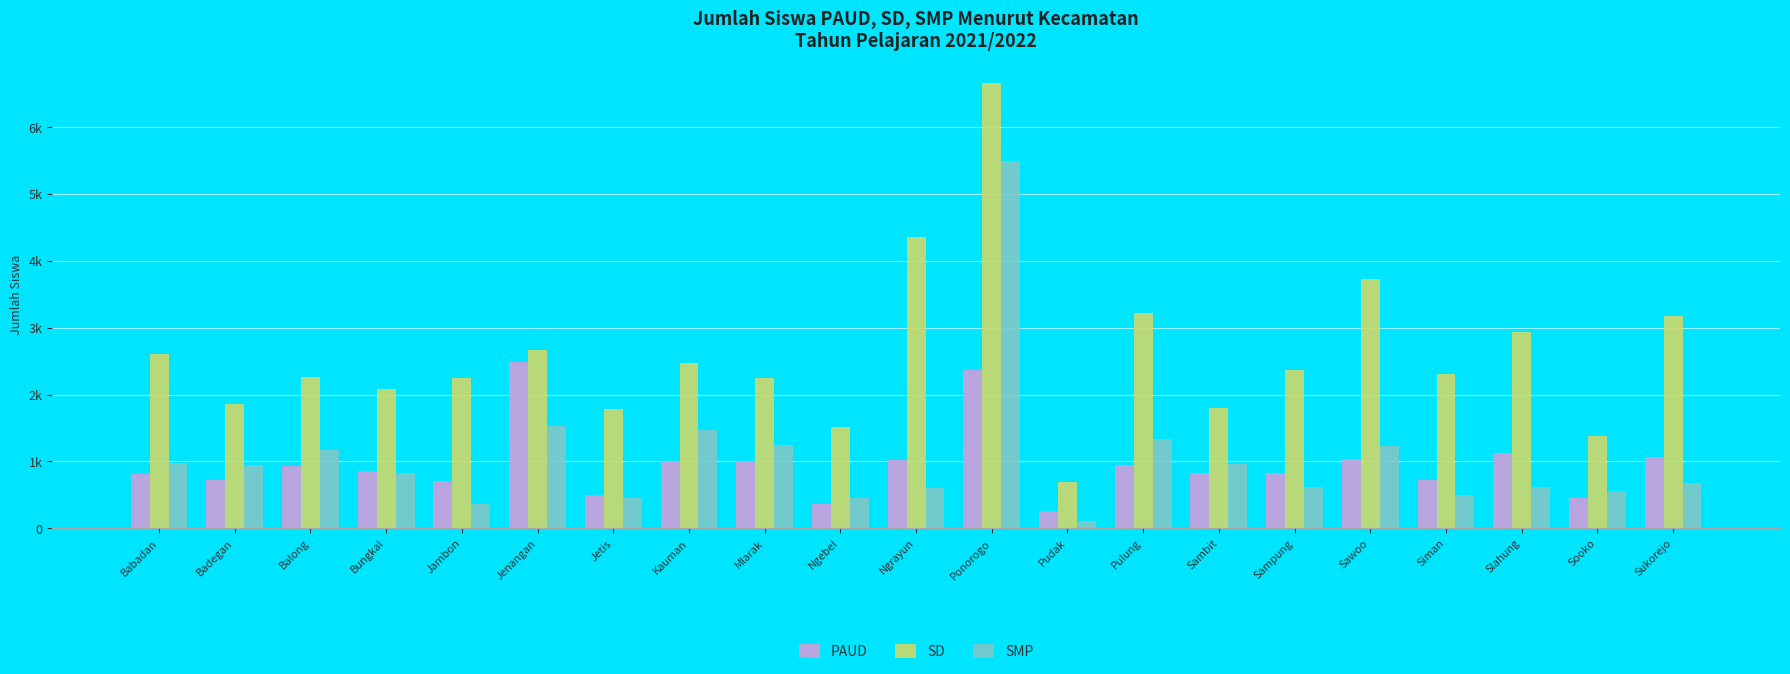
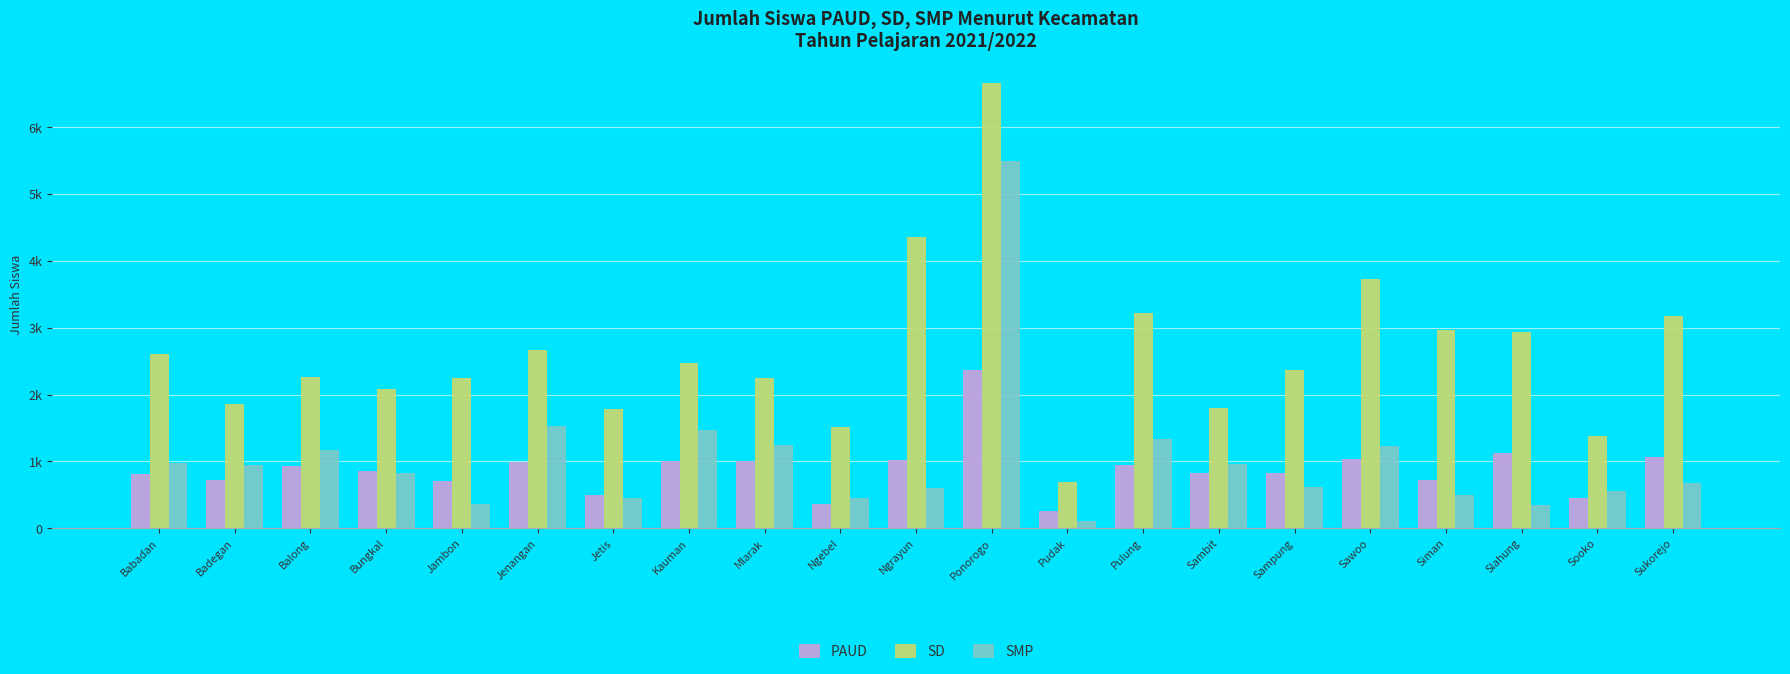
  {
    "PAUD": {
      "Babadan": 800,
      "Badegan": 700,
      "Balong": 900,
      "Bungkal": 900,
      "Jambon": 700,
-     "Jenangan": 2500,
+     "Jenangan": 1000,
      "Jetis": 500,
      "Kauman": 1000,
      "Mlarak": 1000,
      "Ngebel": 400,
      "Ngrayun": 1000,
      "Ponorogo": 2400,
      "Pudak": 300,
      "Pulung": 1000,
      "Sambit": 800,
      "Sampung": 800,
      "Sawoo": 1000,
      "Siman": 700,
      "Slahung": 1100,
      "Sooko": 400,
      "Sukorejo": 1100
    },
    "SD": {
      "Babadan": 2600,
      "Badegan": 1900,
      "Balong": 2300,
      "Bungkal": 2100,
      "Jambon": 2300,
      "Jenangan": 2700,
      "Jetis": 1800,
      "Kauman": 2500,
      "Mlarak": 2300,
      "Ngebel": 1500,
      "Ngrayun": 4400,
      "Ponorogo": 6700,
      "Pudak": 700,
      "Pulung": 3200,
      "Sambit": 1800,
      "Sampung": 2400,
      "Sawoo": 3700,
-     "Siman": 2300,
+     "Siman": 3000,
      "Slahung": 2900,
      "Sooko": 1400,
      "Sukorejo": 3200
    },
    "SMP": {
      "Babadan": 1000,
      "Badegan": 900,
      "Balong": 1200,
      "Bungkal": 800,
      "Jambon": 400,
      "Jenangan": 1500,
      "Jetis": 500,
      "Kauman": 1500,
      "Mlarak": 1200,
      "Ngebel": 400,
      "Ngrayun": 600,
      "Ponorogo": 5500,
      "Pudak": 100,
      "Pulung": 1300,
      "Sambit": 1000,
      "Sampung": 600,
      "Sawoo": 1200,
      "Siman": 500,
-     "Slahung": 600,
+     "Slahung": 400,
      "Sooko": 600,
      "Sukorejo": 700
    }
  }
